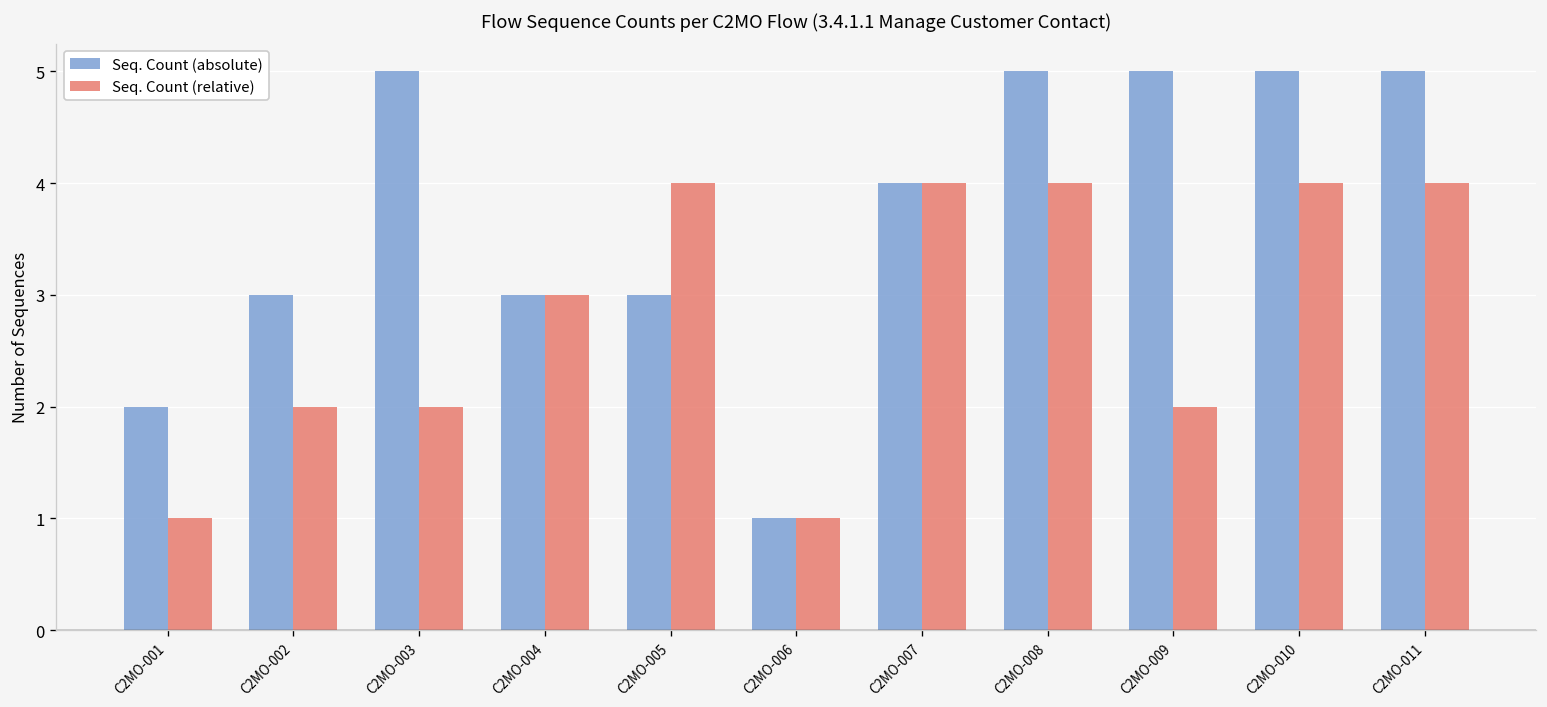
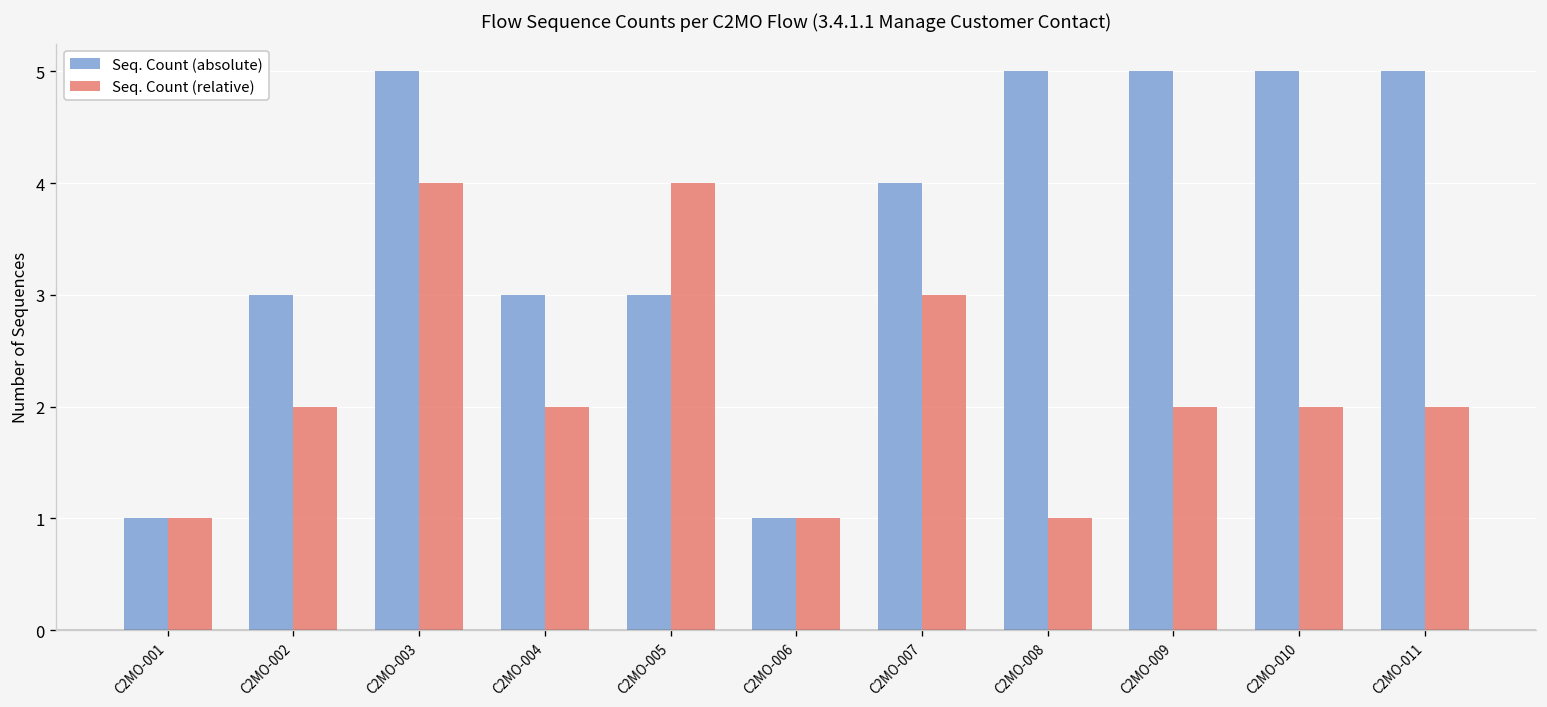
  {
    "Seq. Count (absolute)": {
-     "C2MO-001": 2,
+     "C2MO-001": 1,
      "C2MO-002": 3,
      "C2MO-003": 5,
      "C2MO-004": 3,
      "C2MO-005": 3,
      "C2MO-006": 1,
      "C2MO-007": 4,
      "C2MO-008": 5,
      "C2MO-009": 5,
      "C2MO-010": 5,
      "C2MO-011": 5
    },
    "Seq. Count (relative)": {
      "C2MO-001": 1,
      "C2MO-002": 2,
-     "C2MO-003": 2,
-     "C2MO-004": 3,
+     "C2MO-003": 4,
+     "C2MO-004": 2,
      "C2MO-005": 4,
      "C2MO-006": 1,
-     "C2MO-007": 4,
-     "C2MO-008": 4,
+     "C2MO-007": 3,
+     "C2MO-008": 1,
      "C2MO-009": 2,
-     "C2MO-010": 4,
-     "C2MO-011": 4
+     "C2MO-010": 2,
+     "C2MO-011": 2
    }
  }
